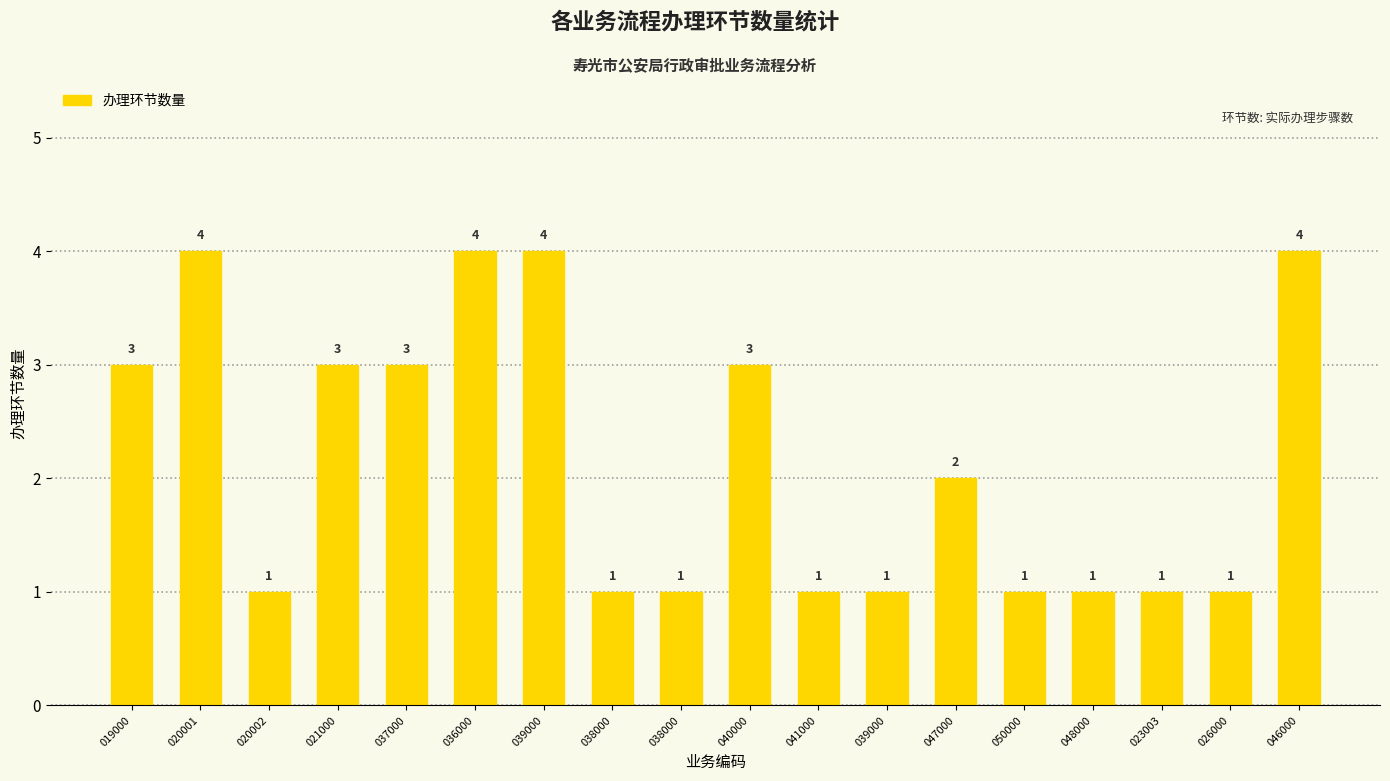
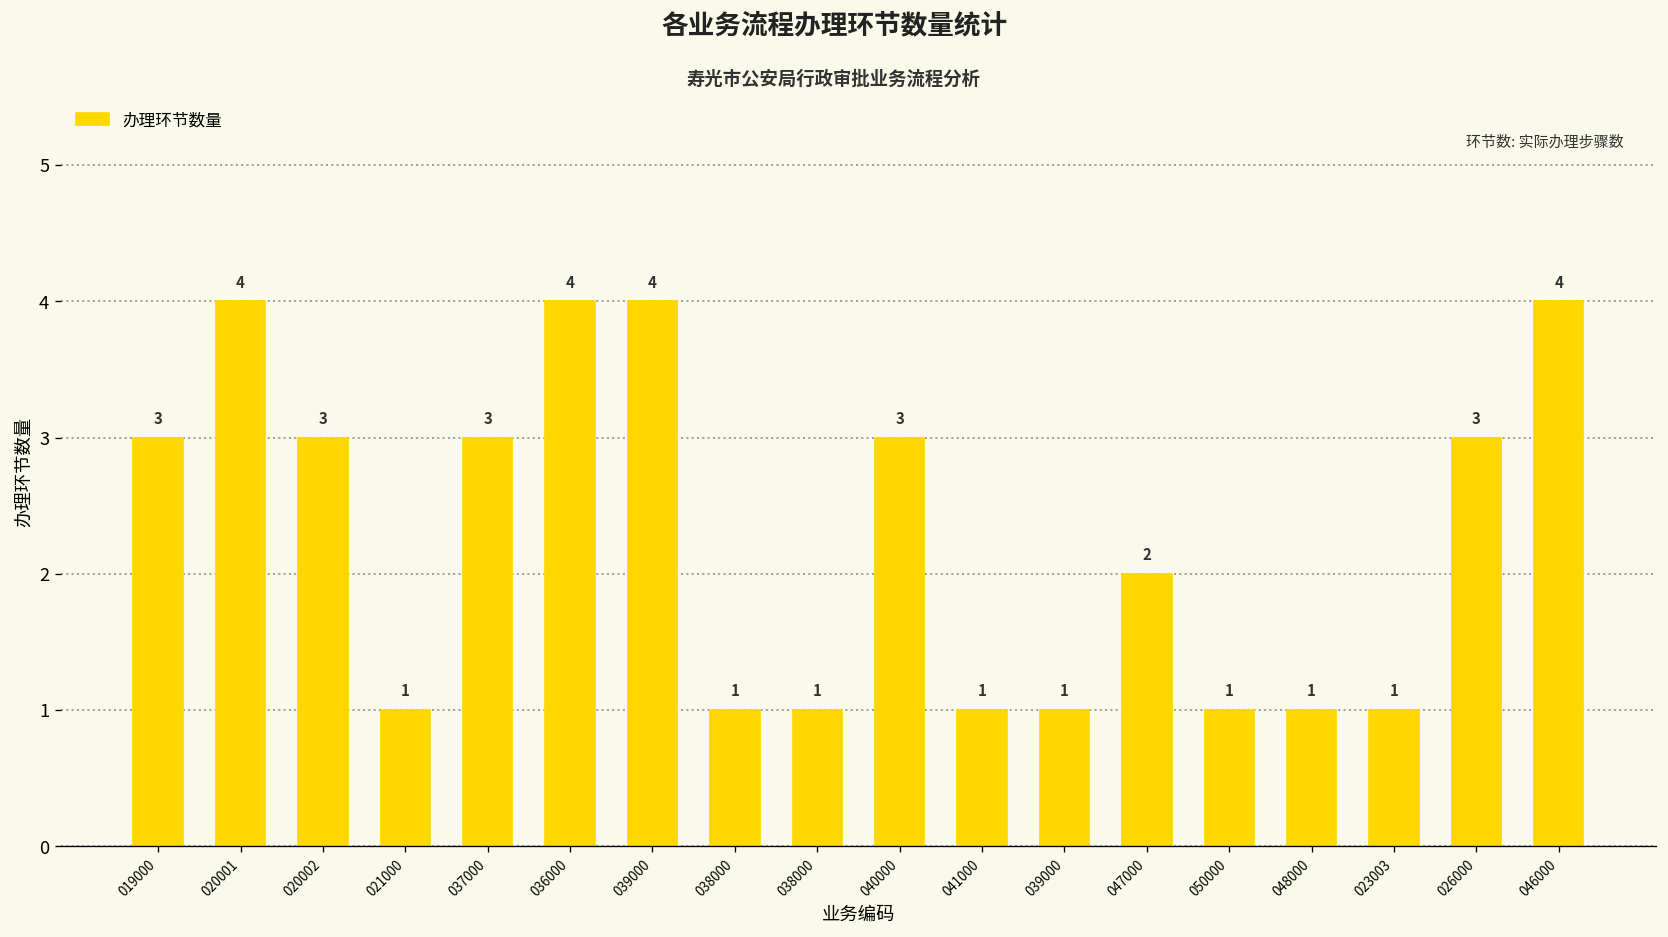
  {
    "019000": 3,
    "020001": 4,
-   "020002": 1,
-   "021000": 3,
+   "020002": 3,
+   "021000": 1,
    "037000": 3,
    "036000": 4,
    "040000": 3,
    "041000": 1,
    "047000": 2,
    "050000": 1,
    "048000": 1,
    "023003": 1,
-   "026000": 1,
+   "026000": 3,
    "046000": 4
  }
